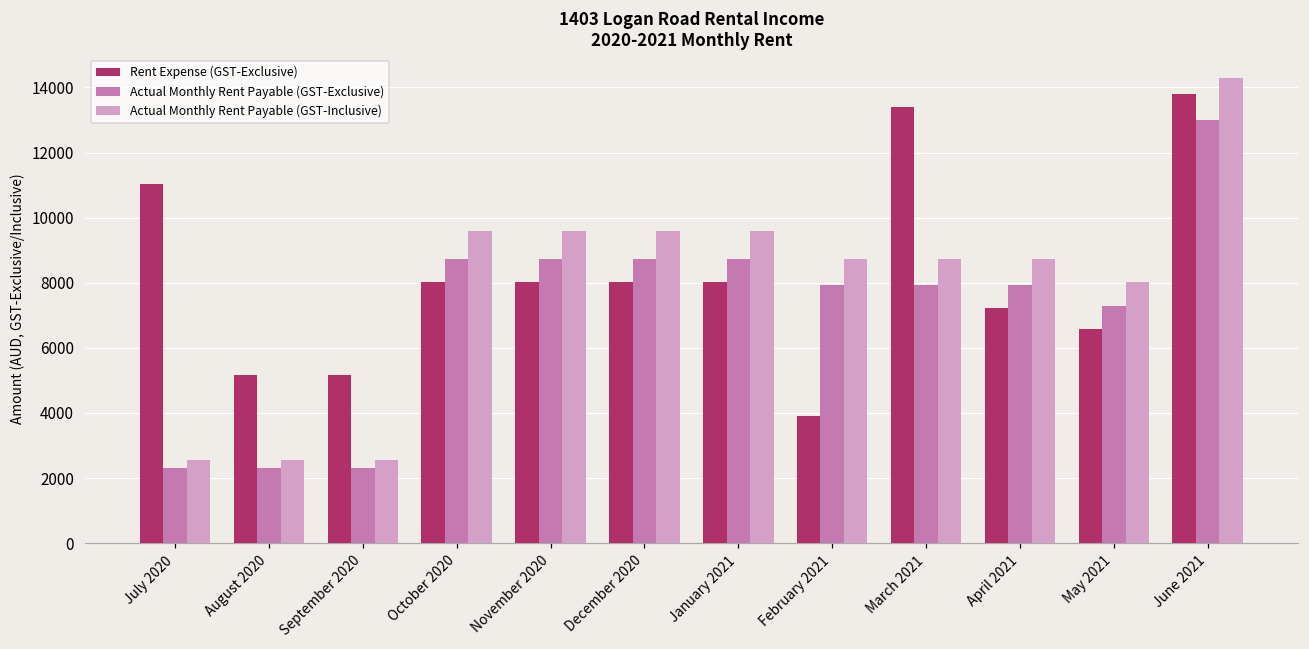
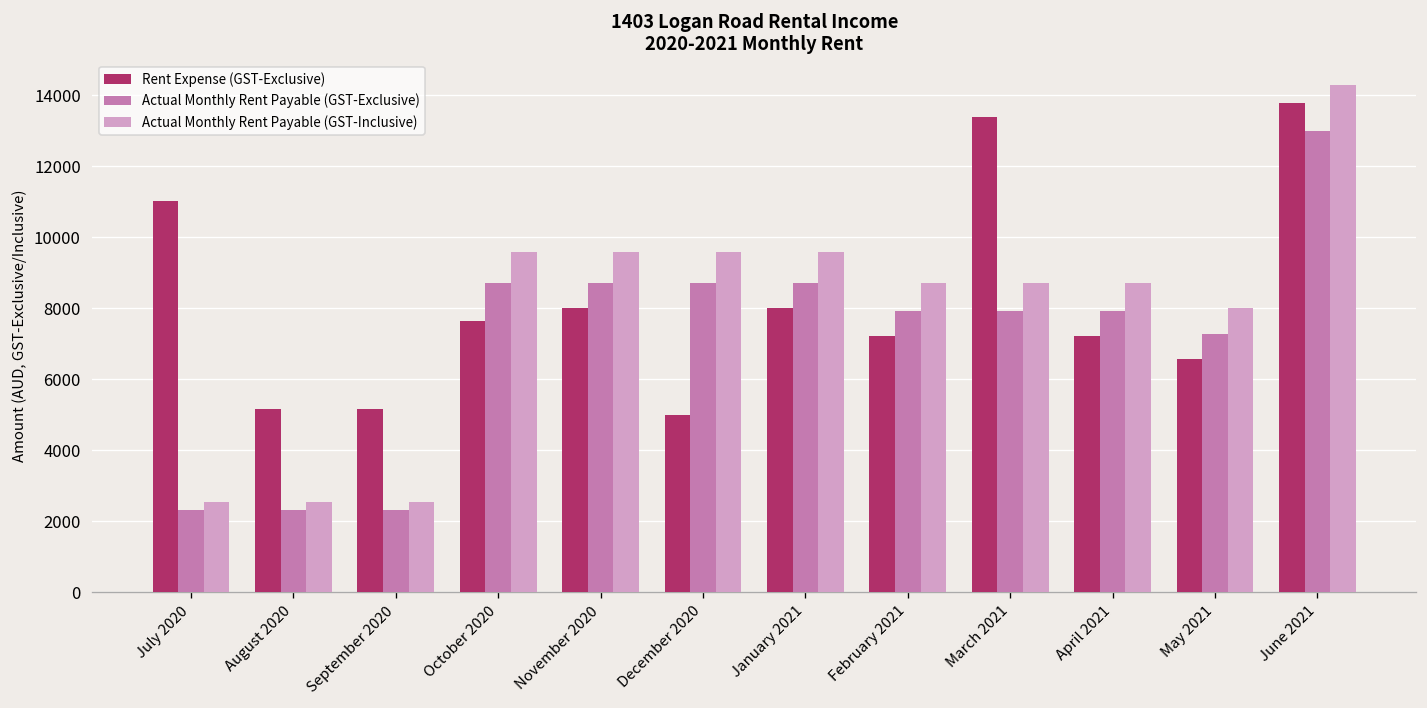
  {
    "Rent Expense (GST-Exclusive)": {
      "July 2020": 11000,
      "August 2020": 5200,
      "September 2020": 5200,
-     "October 2020": 8000,
+     "October 2020": 7600,
      "November 2020": 8000,
-     "December 2020": 8000,
+     "December 2020": 5000,
      "January 2021": 8000,
-     "February 2021": 3900,
+     "February 2021": 7200,
      "March 2021": 13400,
      "April 2021": 7200,
      "May 2021": 6600,
      "June 2021": 13800
    }
  }
